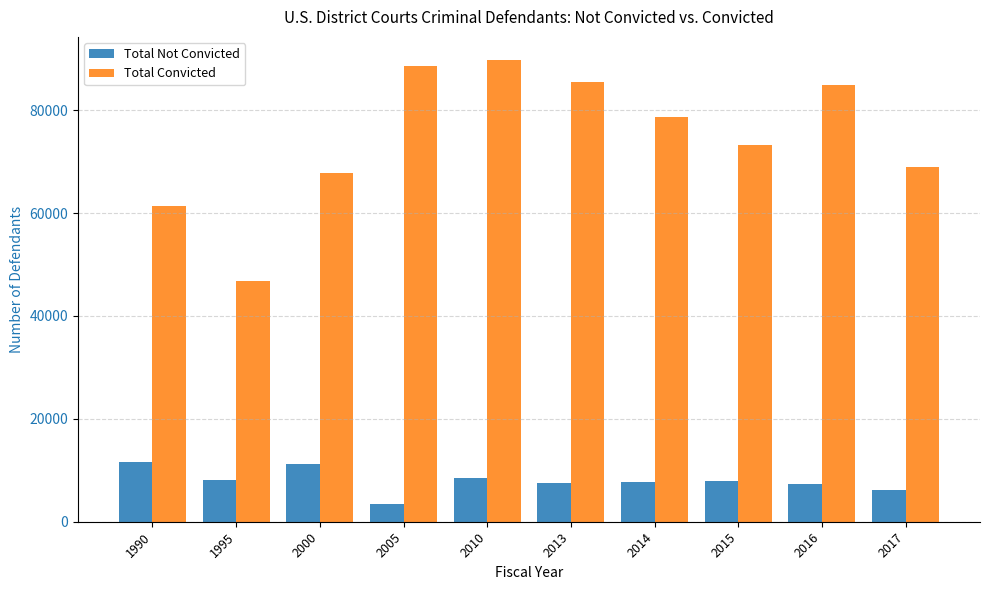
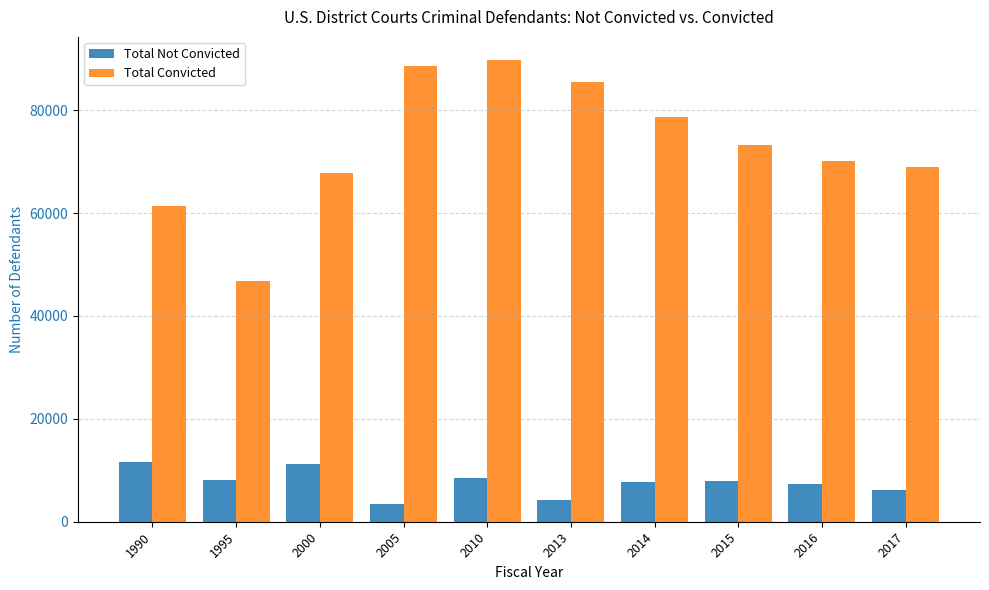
  {
    "Total Not Convicted": {
      "1990": 12000,
      "1995": 8000,
      "2000": 11000,
      "2005": 3000,
      "2010": 9000,
-     "2013": 8000,
+     "2013": 4000,
      "2014": 8000,
      "2015": 8000,
      "2016": 7000,
      "2017": 6000
    },
    "Total Convicted": {
      "1990": 61000,
      "1995": 47000,
      "2000": 68000,
      "2005": 89000,
      "2010": 90000,
      "2013": 85000,
      "2014": 79000,
      "2015": 73000,
-     "2016": 85000,
+     "2016": 70000,
      "2017": 69000
    }
  }
